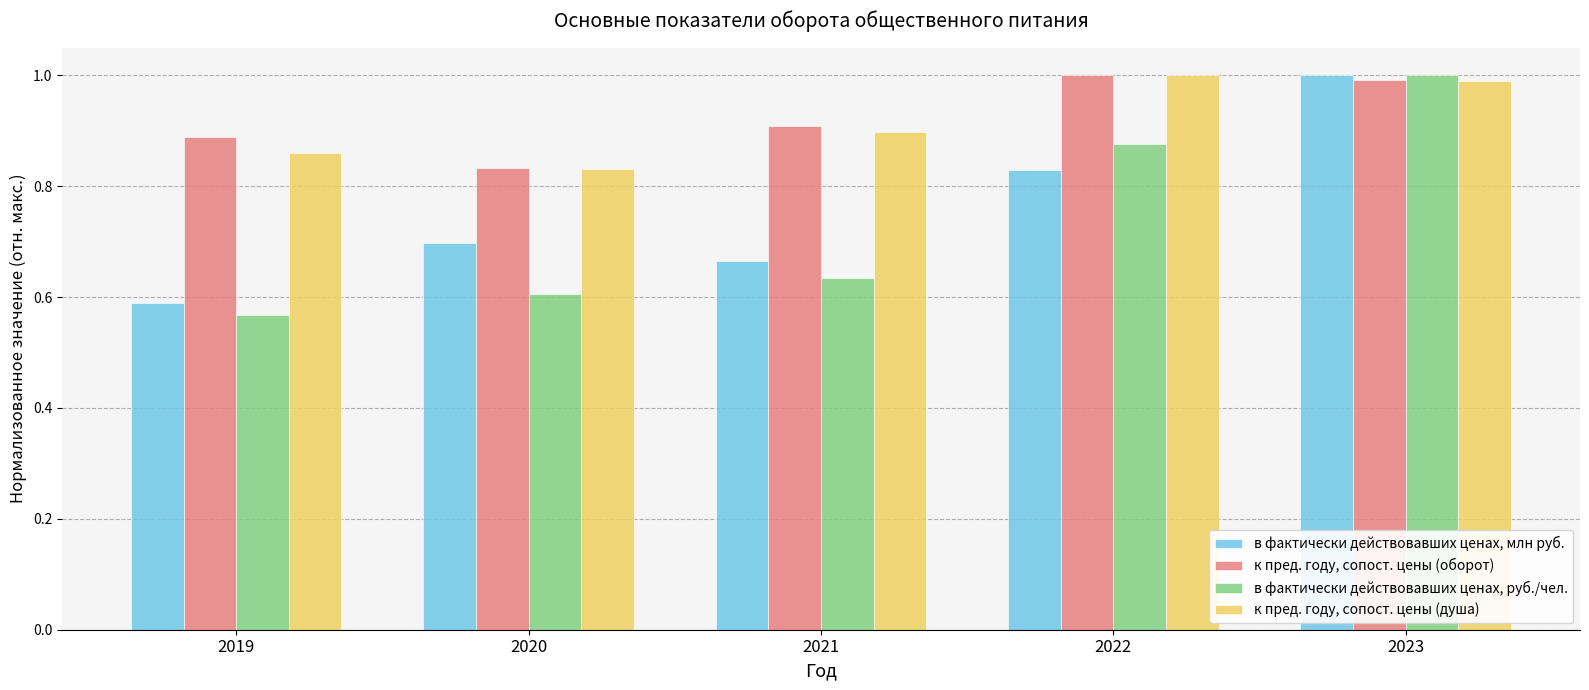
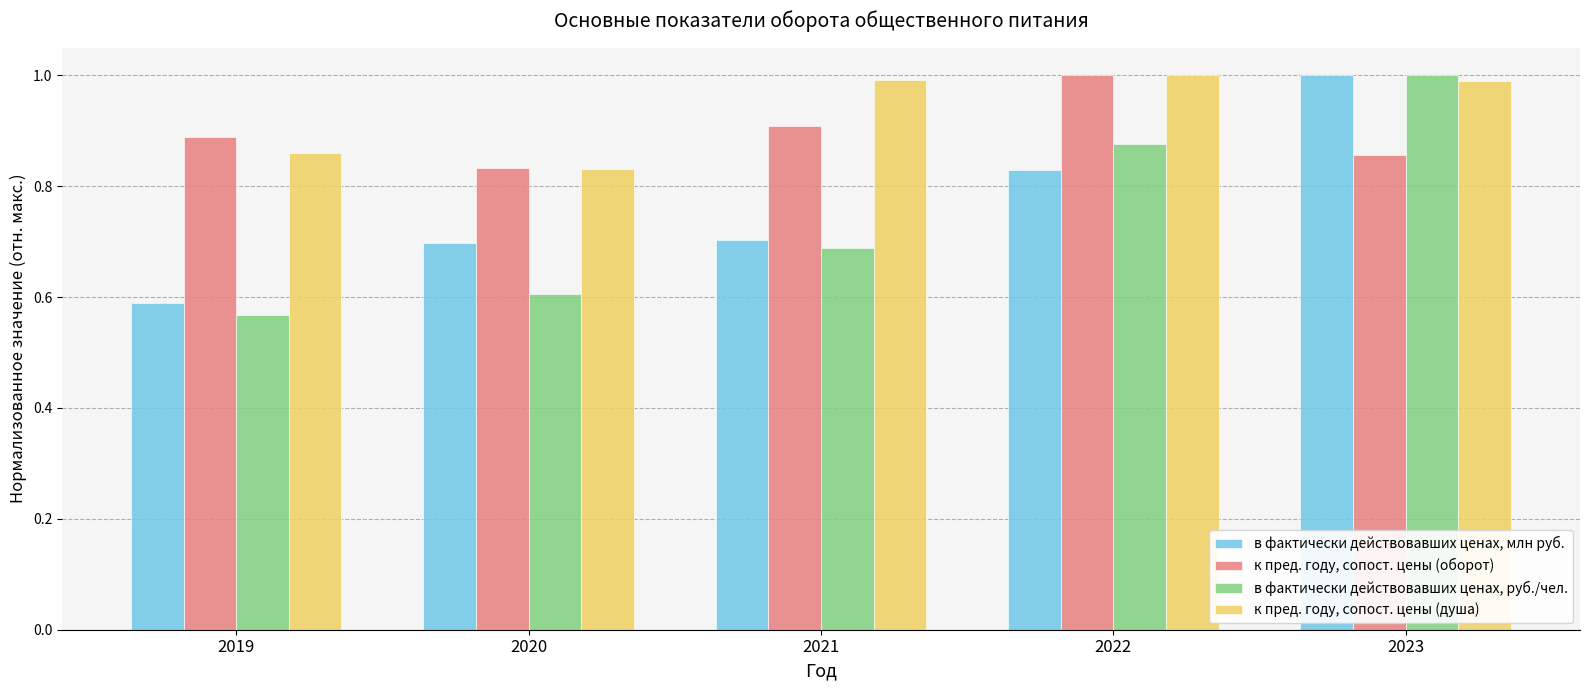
  {
    "в фактически действовавших ценах, млн руб.": {
      "2019": 0.59,
      "2020": 0.70,
-     "2021": 0.67,
+     "2021": 0.70,
      "2022": 0.83,
      "2023": 1.00
    },
    "к пред. году, сопост. цены (оборот)": {
      "2019": 0.89,
      "2020": 0.83,
      "2021": 0.91,
      "2022": 1.00,
-     "2023": 0.99
+     "2023": 0.86
    },
    "в фактически действовавших ценах, руб./чел.": {
      "2019": 0.57,
      "2020": 0.60,
-     "2021": 0.63,
+     "2021": 0.69,
      "2022": 0.88,
      "2023": 1.00
    },
    "к пред. году, сопост. цены (душа)": {
      "2019": 0.86,
      "2020": 0.83,
-     "2021": 0.90,
+     "2021": 0.99,
      "2022": 1.00,
      "2023": 0.99
    }
  }
